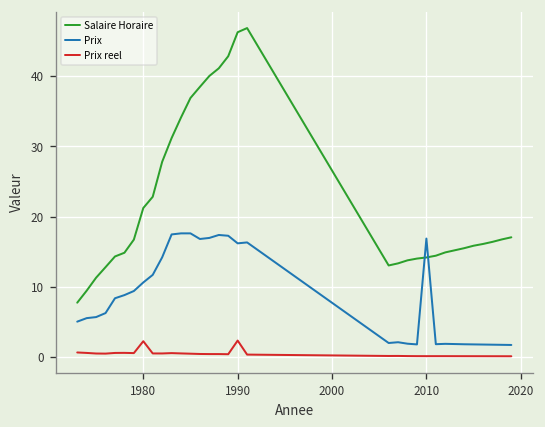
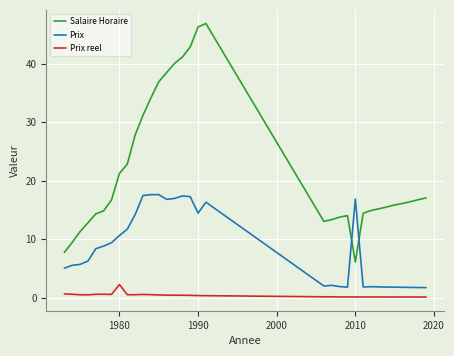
  {
    "Salaire Horaire": {
      "1980": 21,
      "1990": 46,
-     "2010": 14
+     "2010": 6
    },
    "Prix": {
      "1980": 11,
-     "1990": 16,
+     "1990": 14,
      "2010": 17
    },
    "Prix reel": {
      "1980": 2,
-     "1990": 2,
+     "1990": 0,
      "2010": 0
    }
  }
